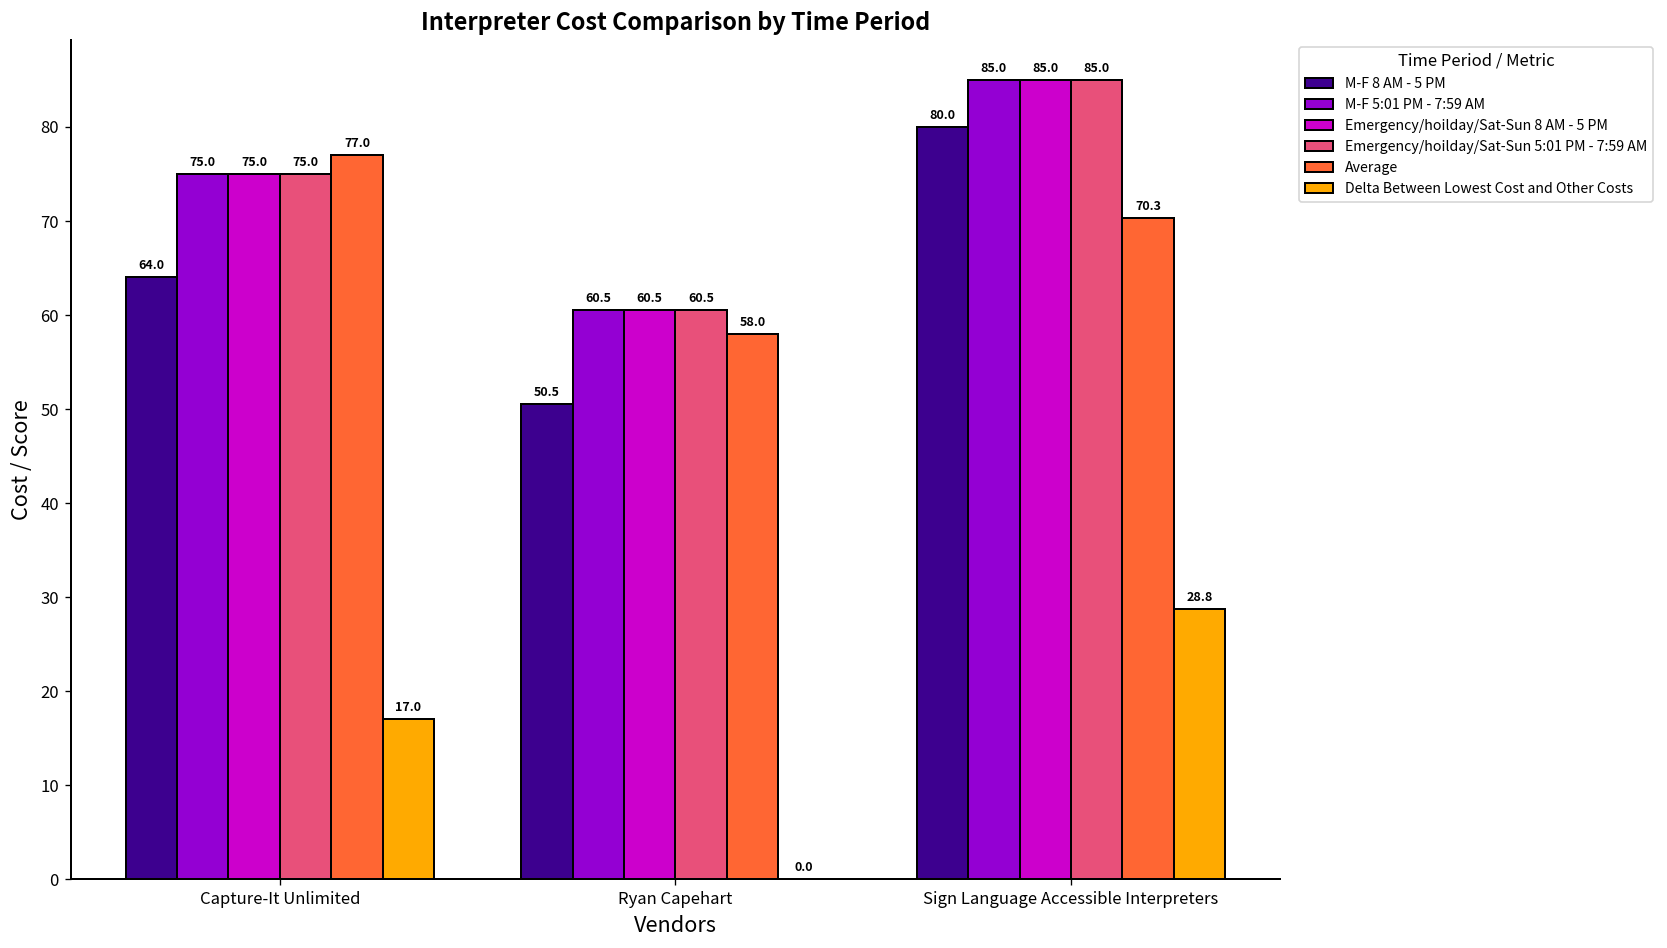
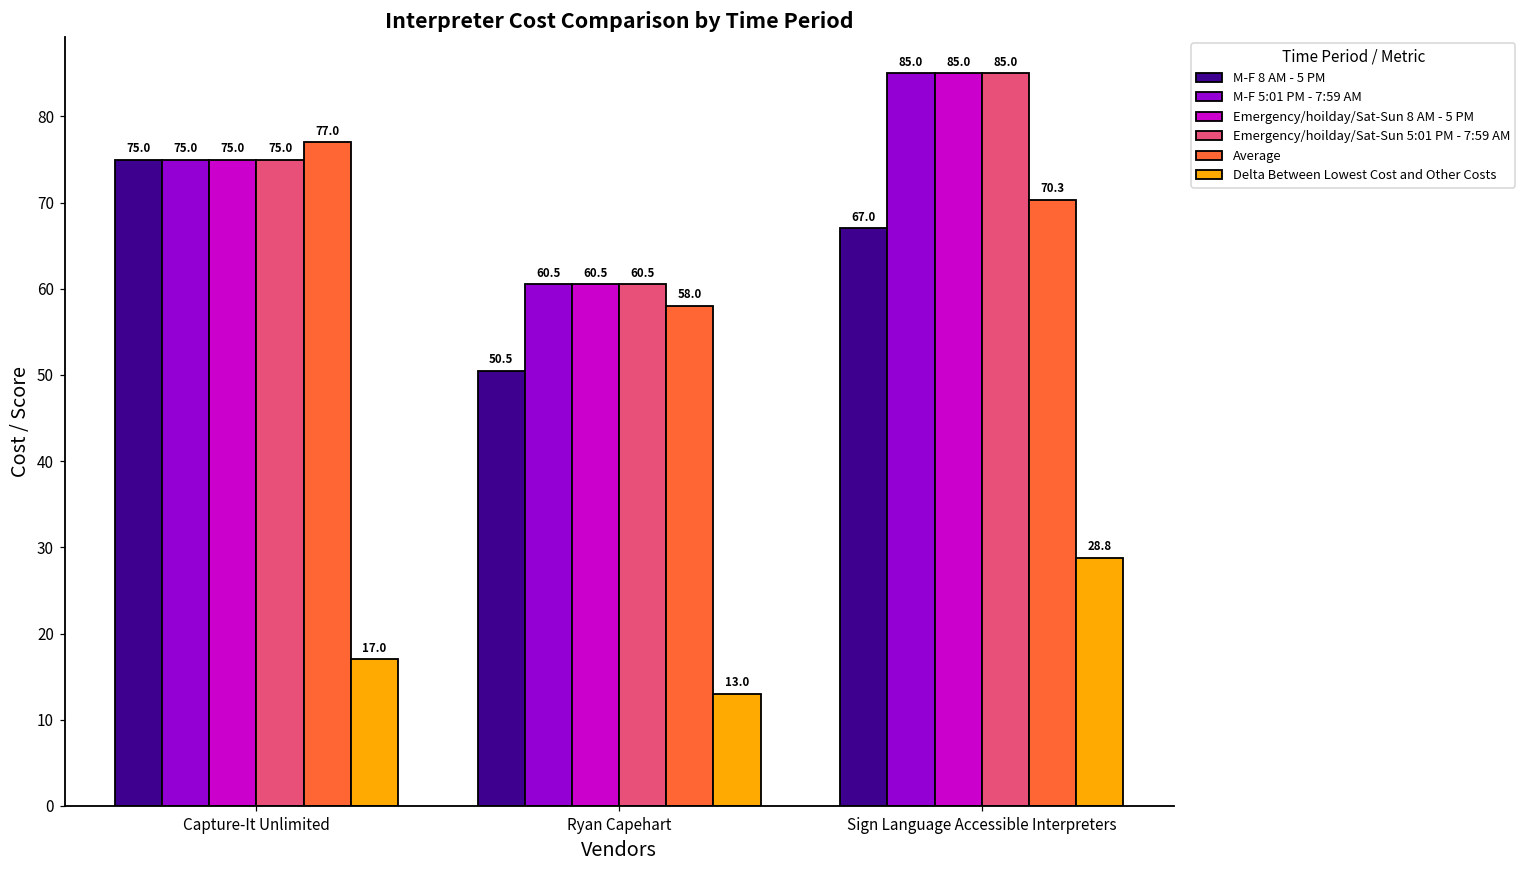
  {
    "M-F 8 AM - 5 PM": {
-     "Capture-It Unlimited": 64.0,
+     "Capture-It Unlimited": 75.0,
      "Ryan Capehart": 50.5,
-     "Sign Language Accessible Interpreters": 80.0
+     "Sign Language Accessible Interpreters": 67.0
    },
    "Emergency/hoilday/Sat-Sun 5:01 PM - 7:59 AM": {
      "Capture-It Unlimited": 75.0,
      "Ryan Capehart": 60.5,
      "Sign Language Accessible Interpreters": 85.0
    },
    "Average": {
      "Capture-It Unlimited": 77.0,
      "Ryan Capehart": 58.0,
      "Sign Language Accessible Interpreters": 70.3
    },
    "Delta Between Lowest Cost and Other Costs": {
      "Capture-It Unlimited": 17.0,
-     "Ryan Capehart": 0.0,
+     "Ryan Capehart": 13.0,
      "Sign Language Accessible Interpreters": 28.8
    }
  }
